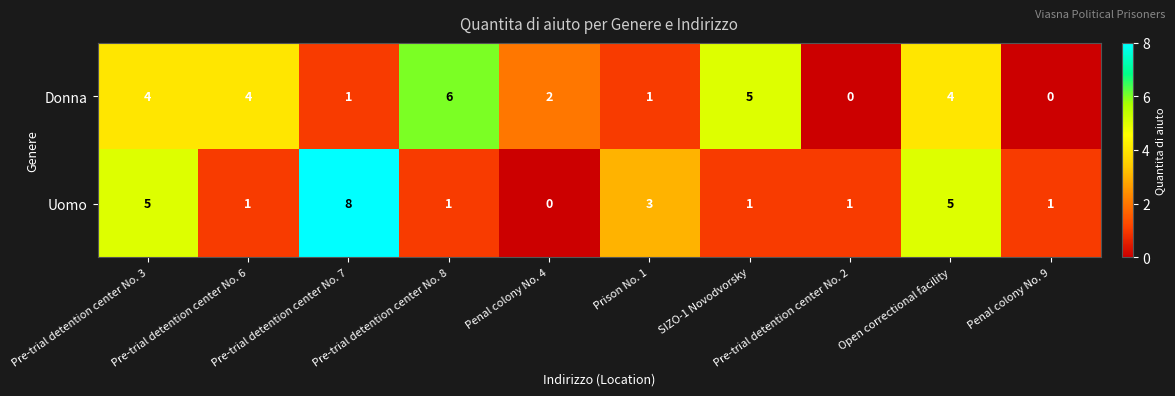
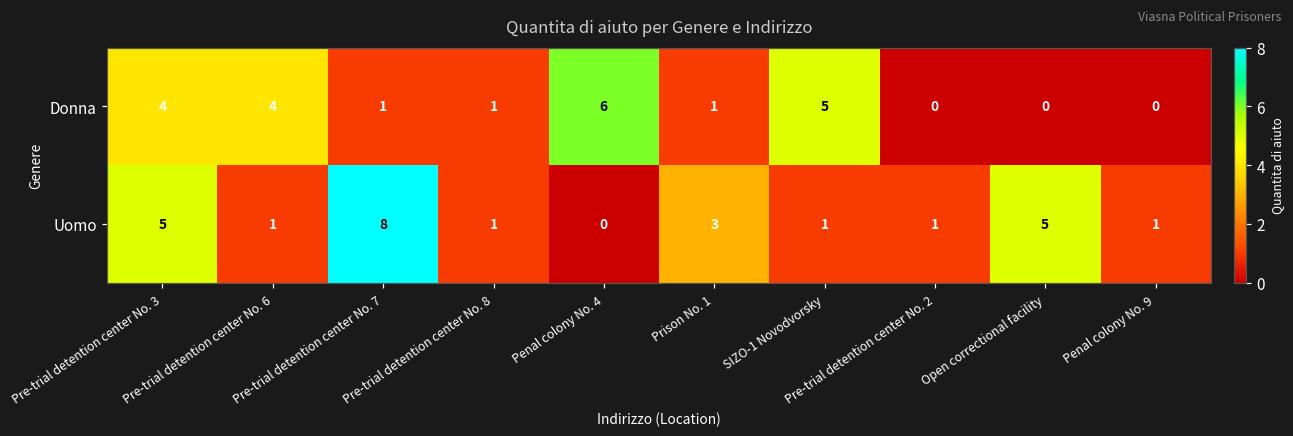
  {
    "Donna": {
      "Pre-trial detention center No. 3": 4,
      "Pre-trial detention center No. 6": 4,
      "Pre-trial detention center No. 7": 1,
-     "Pre-trial detention center No. 8": 6,
-     "Penal colony No. 4": 2,
+     "Pre-trial detention center No. 8": 1,
+     "Penal colony No. 4": 6,
      "Prison No. 1": 1,
      "SIZO-1 Novodvorsky": 5,
      "Pre-trial detention center No. 2": 0,
-     "Open correctional facility": 4,
+     "Open correctional facility": 0,
      "Penal colony No. 9": 0
    },
    "Uomo": {
      "Pre-trial detention center No. 3": 5,
      "Pre-trial detention center No. 6": 1,
      "Pre-trial detention center No. 7": 8,
      "Pre-trial detention center No. 8": 1,
      "Penal colony No. 4": 0,
      "Prison No. 1": 3,
      "SIZO-1 Novodvorsky": 1,
      "Pre-trial detention center No. 2": 1,
      "Open correctional facility": 5,
      "Penal colony No. 9": 1
    }
  }
